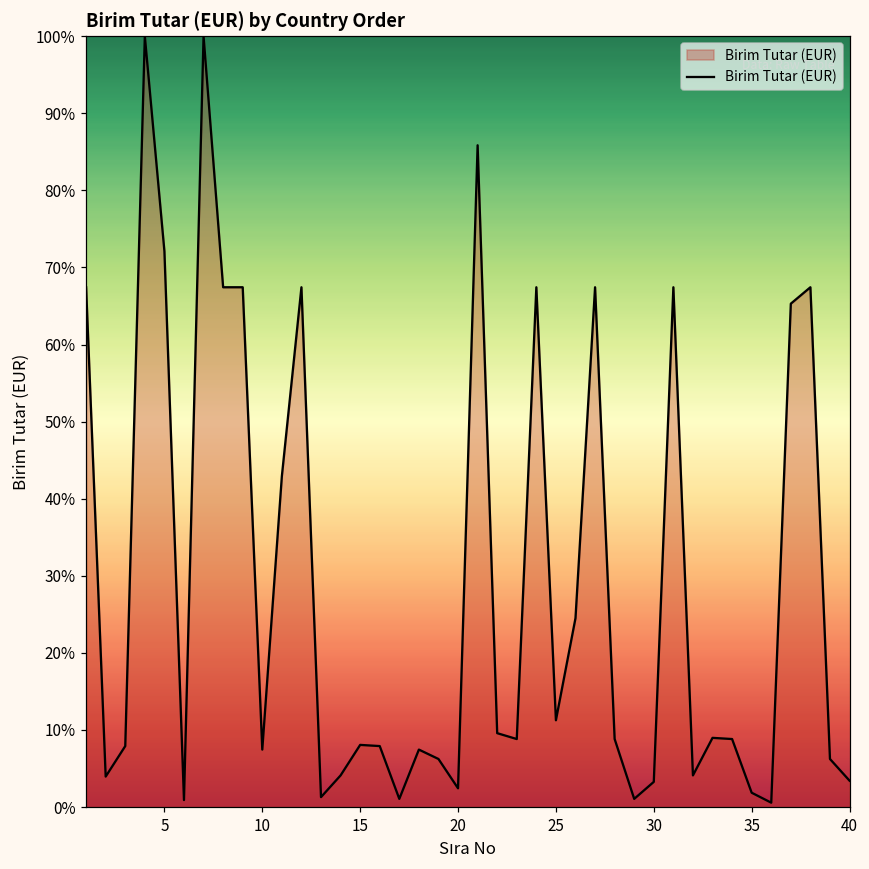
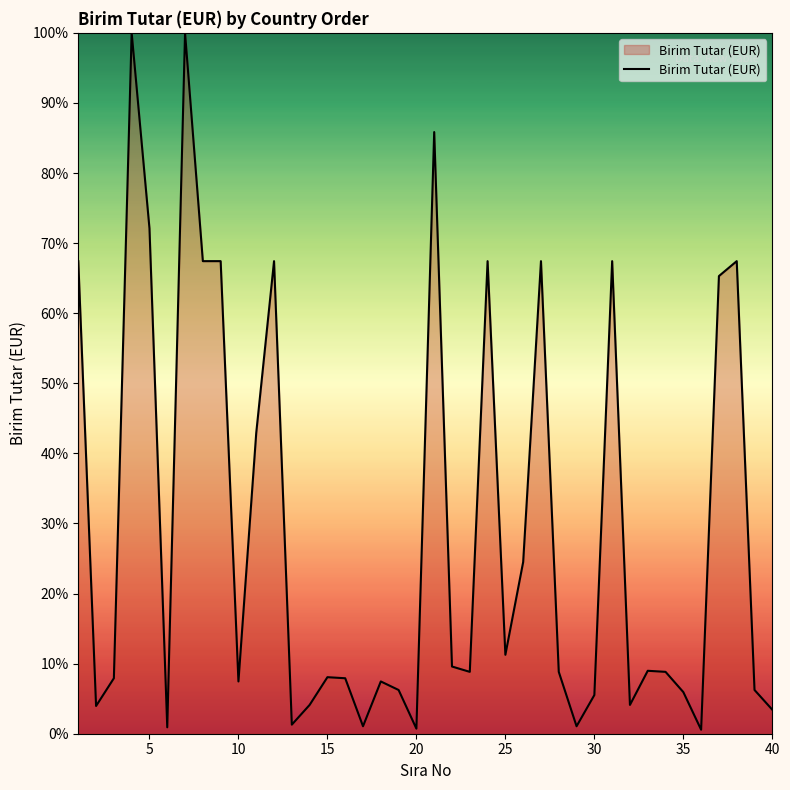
  {
    "5": "72%",
    "10": "7%",
    "15": "8%",
-   "20": "2%",
+   "20": "1%",
    "25": "11%",
-   "30": "3%",
-   "35": "2%",
+   "30": "6%",
+   "35": "6%",
    "40": "3%"
  }
